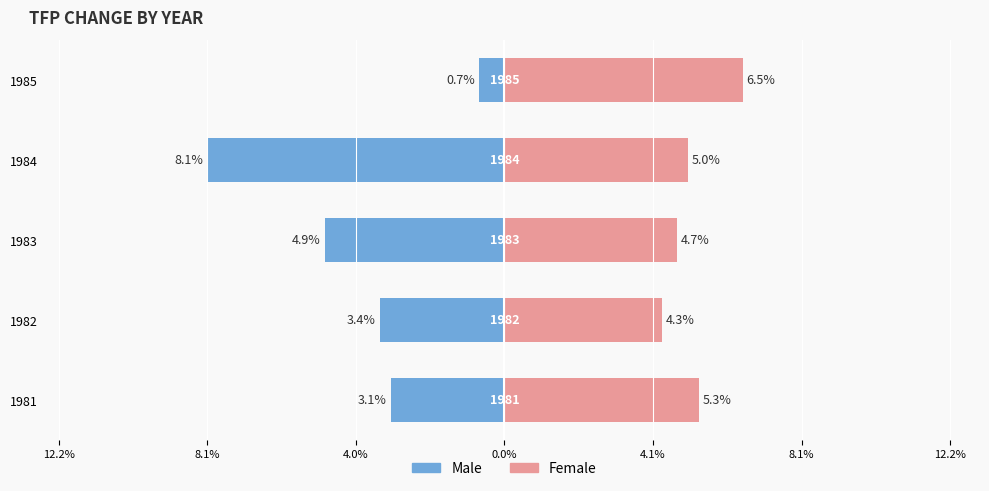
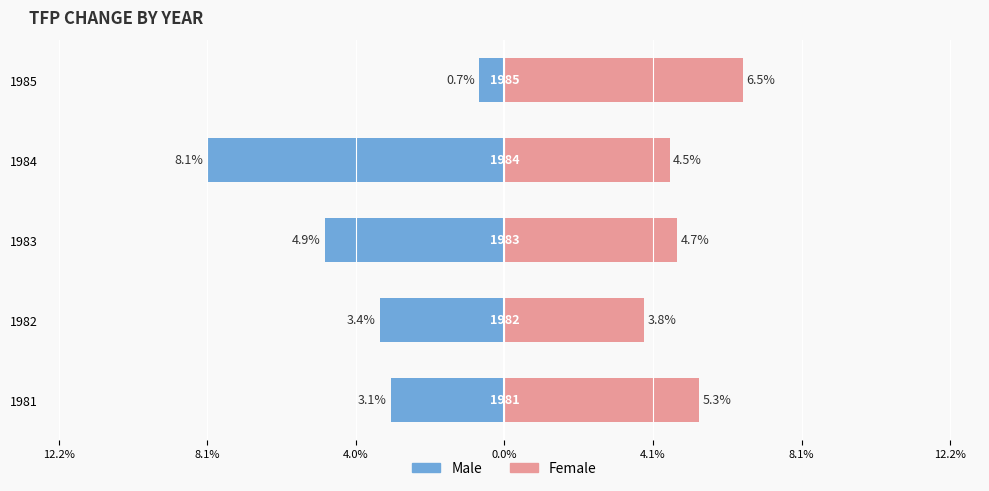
  {
    "Female": {
      "1985": "6.5%",
-     "1984": "5.0%",
+     "1984": "4.5%",
      "1983": "4.7%",
-     "1982": "4.3%",
+     "1982": "3.8%",
      "1981": "5.3%"
    }
  }
